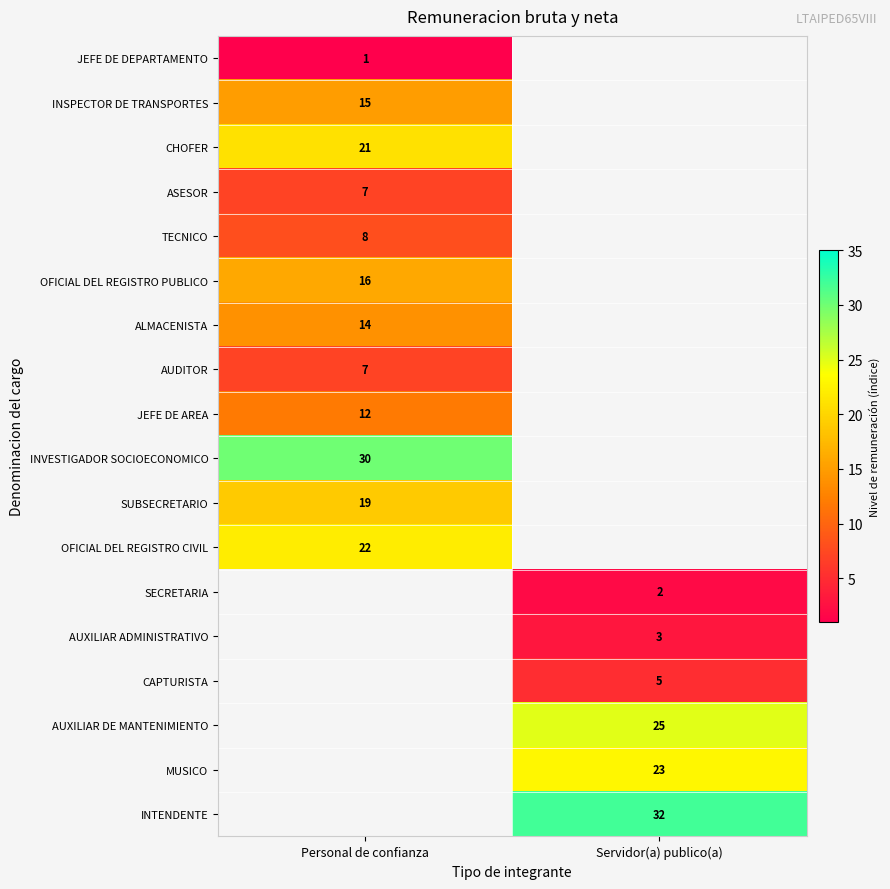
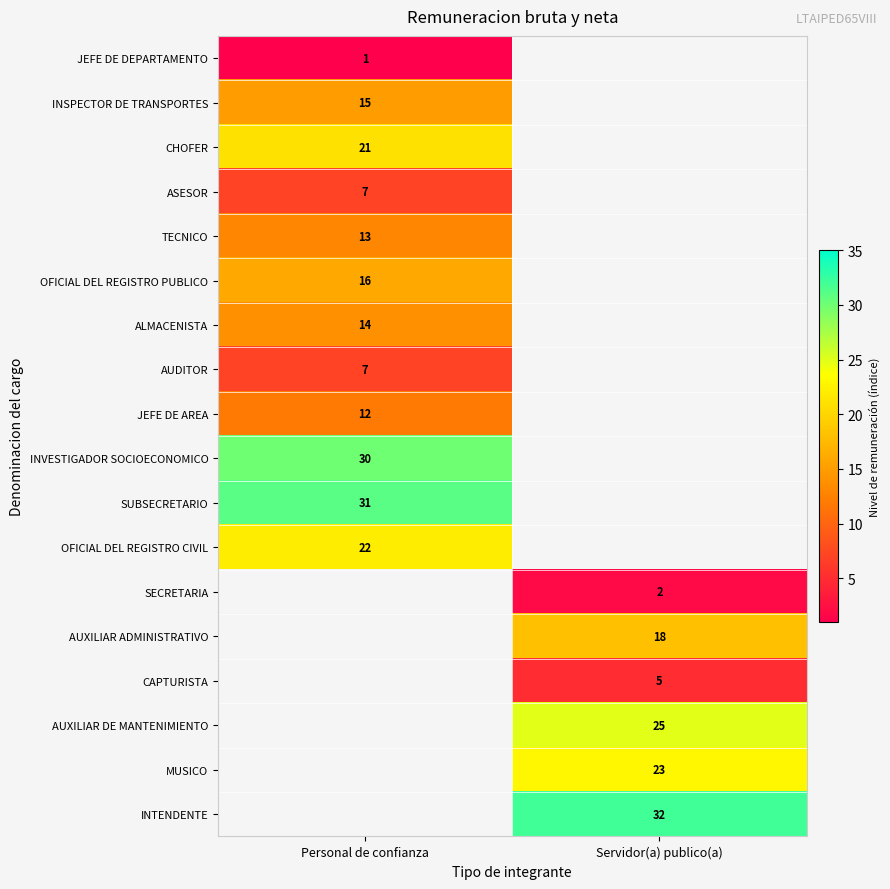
  {
    "JEFE DE DEPARTAMENTO": {
      "Personal de confianza": 1
    },
    "INSPECTOR DE TRANSPORTES": {
      "Personal de confianza": 15
    },
    "CHOFER": {
      "Personal de confianza": 21
    },
    "ASESOR": {
      "Personal de confianza": 7
    },
    "TECNICO": {
-     "Personal de confianza": 8
+     "Personal de confianza": 13
    },
    "OFICIAL DEL REGISTRO PUBLICO": {
      "Personal de confianza": 16
    },
    "ALMACENISTA": {
      "Personal de confianza": 14
    },
    "AUDITOR": {
      "Personal de confianza": 7
    },
    "JEFE DE AREA": {
      "Personal de confianza": 12
    },
    "INVESTIGADOR SOCIOECONOMICO": {
      "Personal de confianza": 30
    },
    "SUBSECRETARIO": {
-     "Personal de confianza": 19
+     "Personal de confianza": 31
    },
    "OFICIAL DEL REGISTRO CIVIL": {
      "Personal de confianza": 22
    },
    "SECRETARIA": {
      "Servidor(a) publico(a)": 2
    },
    "AUXILIAR ADMINISTRATIVO": {
-     "Servidor(a) publico(a)": 3
+     "Servidor(a) publico(a)": 18
    },
    "CAPTURISTA": {
      "Servidor(a) publico(a)": 5
    },
    "AUXILIAR DE MANTENIMIENTO": {
      "Servidor(a) publico(a)": 25
    },
    "MUSICO": {
      "Servidor(a) publico(a)": 23
    },
    "INTENDENTE": {
      "Servidor(a) publico(a)": 32
    }
  }
